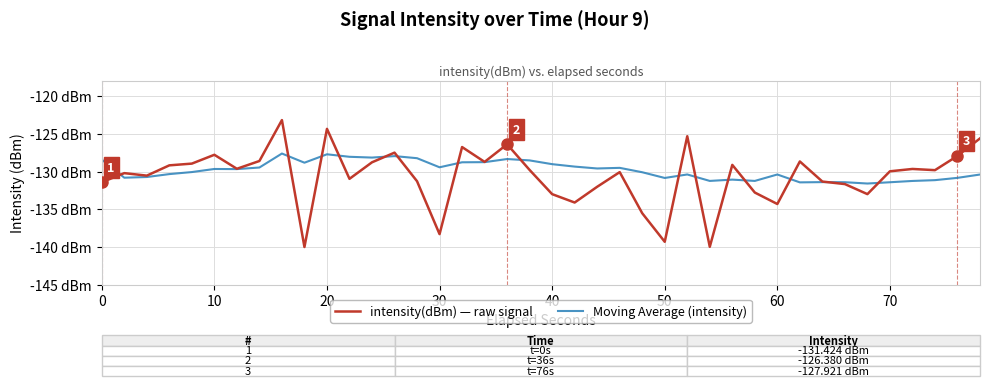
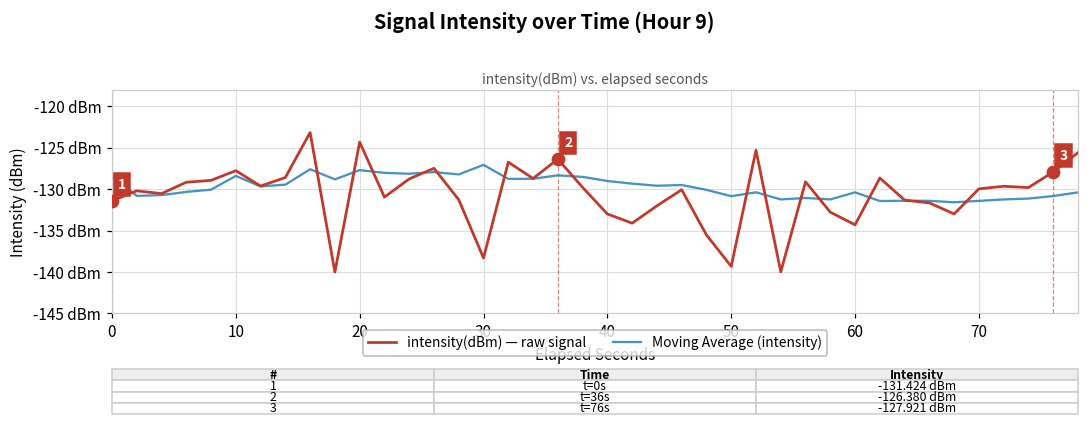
  {
    "Moving Average (intensity)": {
-     "10": "-130 dBm",
+     "10": "-128 dBm",
      "20": "-128 dBm",
-     "30": "-129 dBm",
+     "30": "-127 dBm",
      "40": "-129 dBm",
      "50": "-131 dBm",
      "60": "-130 dBm",
      "70": "-131 dBm"
    }
  }
